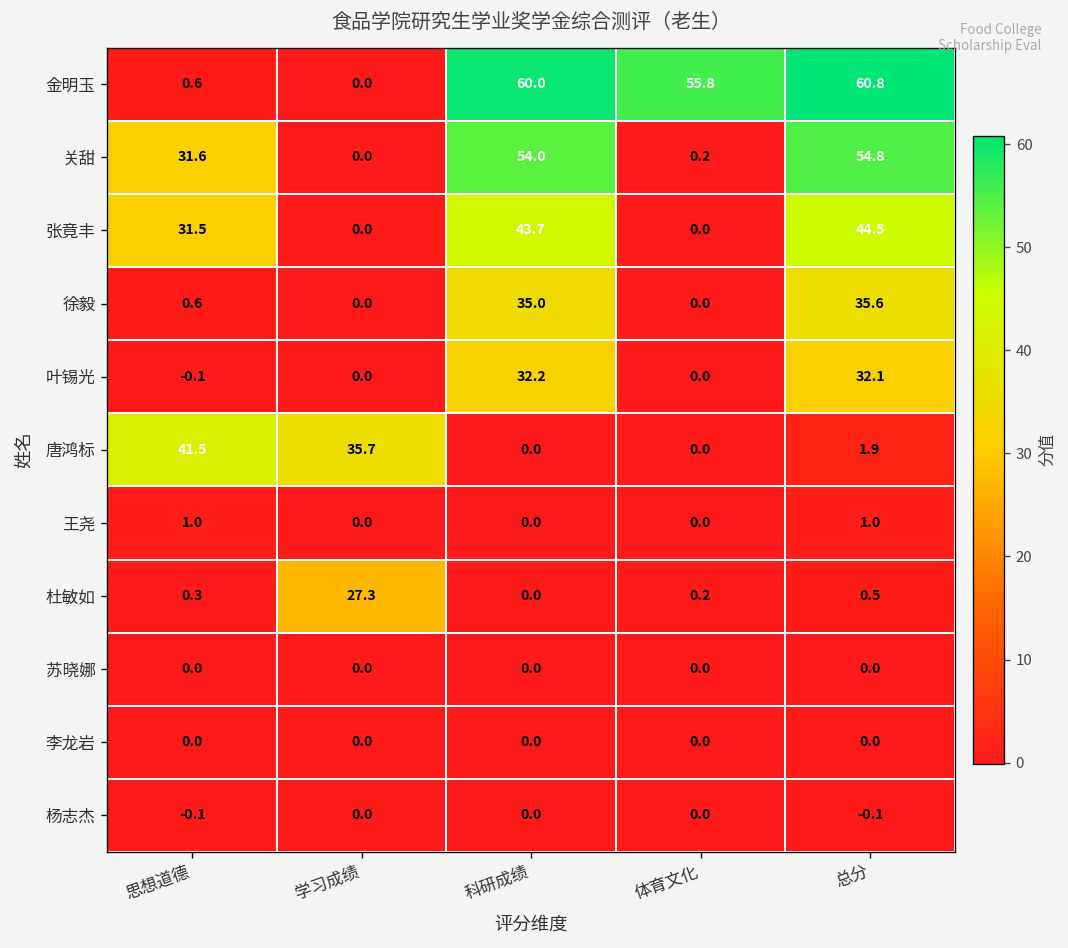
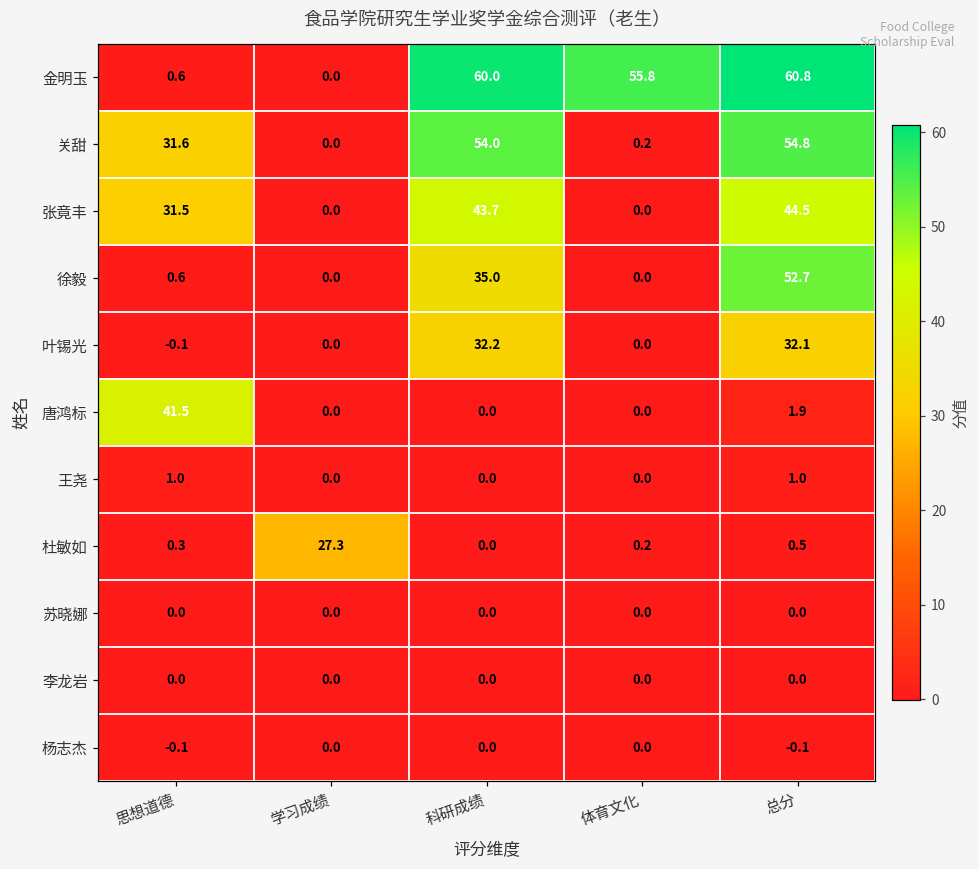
  {
    "金明玉": {
      "思想道德": 0.6,
      "学习成绩": 0.0,
      "科研成绩": 60.0,
      "体育文化": 55.8,
      "总分": 60.8
    },
    "关甜": {
      "思想道德": 31.6,
      "学习成绩": 0.0,
      "科研成绩": 54.0,
      "体育文化": 0.2,
      "总分": 54.8
    },
    "张竟丰": {
      "思想道德": 31.5,
      "学习成绩": 0.0,
      "科研成绩": 43.7,
      "体育文化": 0.0,
      "总分": 44.5
    },
    "徐毅": {
      "思想道德": 0.6,
      "学习成绩": 0.0,
      "科研成绩": 35.0,
      "体育文化": 0.0,
-     "总分": 35.6
+     "总分": 52.7
    },
    "叶锡光": {
      "思想道德": -0.1,
      "学习成绩": 0.0,
      "科研成绩": 32.2,
      "体育文化": 0.0,
      "总分": 32.1
    },
    "唐鸿标": {
      "思想道德": 41.5,
-     "学习成绩": 35.7,
+     "学习成绩": 0.0,
      "科研成绩": 0.0,
      "体育文化": 0.0,
      "总分": 1.9
    },
    "王尧": {
      "思想道德": 1.0,
      "学习成绩": 0.0,
      "科研成绩": 0.0,
      "体育文化": 0.0,
      "总分": 1.0
    },
    "杜敏如": {
      "思想道德": 0.3,
      "学习成绩": 27.3,
      "科研成绩": 0.0,
      "体育文化": 0.2,
      "总分": 0.5
    },
    "苏晓娜": {
      "思想道德": 0.0,
      "学习成绩": 0.0,
      "科研成绩": 0.0,
      "体育文化": 0.0,
      "总分": 0.0
    },
    "李龙岩": {
      "思想道德": 0.0,
      "学习成绩": 0.0,
      "科研成绩": 0.0,
      "体育文化": 0.0,
      "总分": 0.0
    },
    "杨志杰": {
      "思想道德": -0.1,
      "学习成绩": 0.0,
      "科研成绩": 0.0,
      "体育文化": 0.0,
      "总分": -0.1
    }
  }
